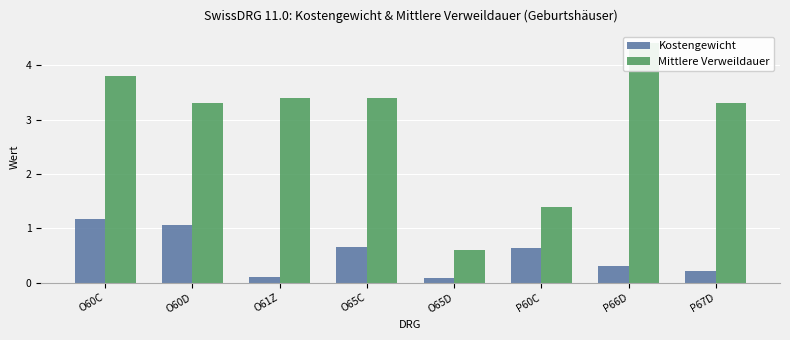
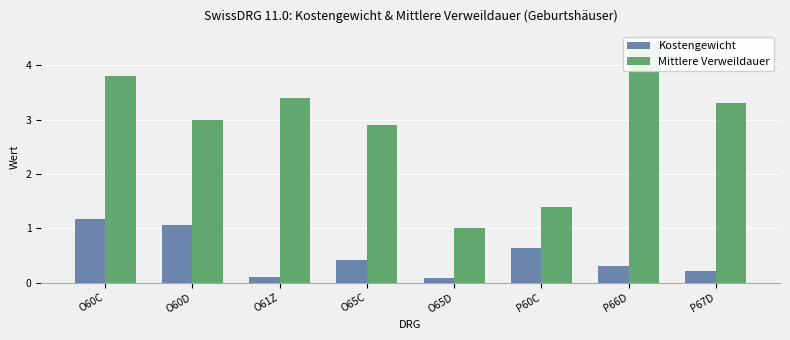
  {
    "Kostengewicht": {
      "O60C": 1.2,
      "O60D": 1.1,
      "O61Z": 0.1,
-     "O65C": 0.7,
+     "O65C": 0.4,
      "O65D": 0.1,
      "P60C": 0.6,
      "P66D": 0.3,
      "P67D": 0.2
    },
    "Mittlere Verweildauer": {
      "O60C": 3.8,
-     "O60D": 3.3,
+     "O60D": 3.0,
      "O61Z": 3.4,
-     "O65C": 3.4,
-     "O65D": 0.6,
+     "O65C": 2.9,
+     "O65D": 1.0,
      "P60C": 1.4,
      "P67D": 3.3
    }
  }
